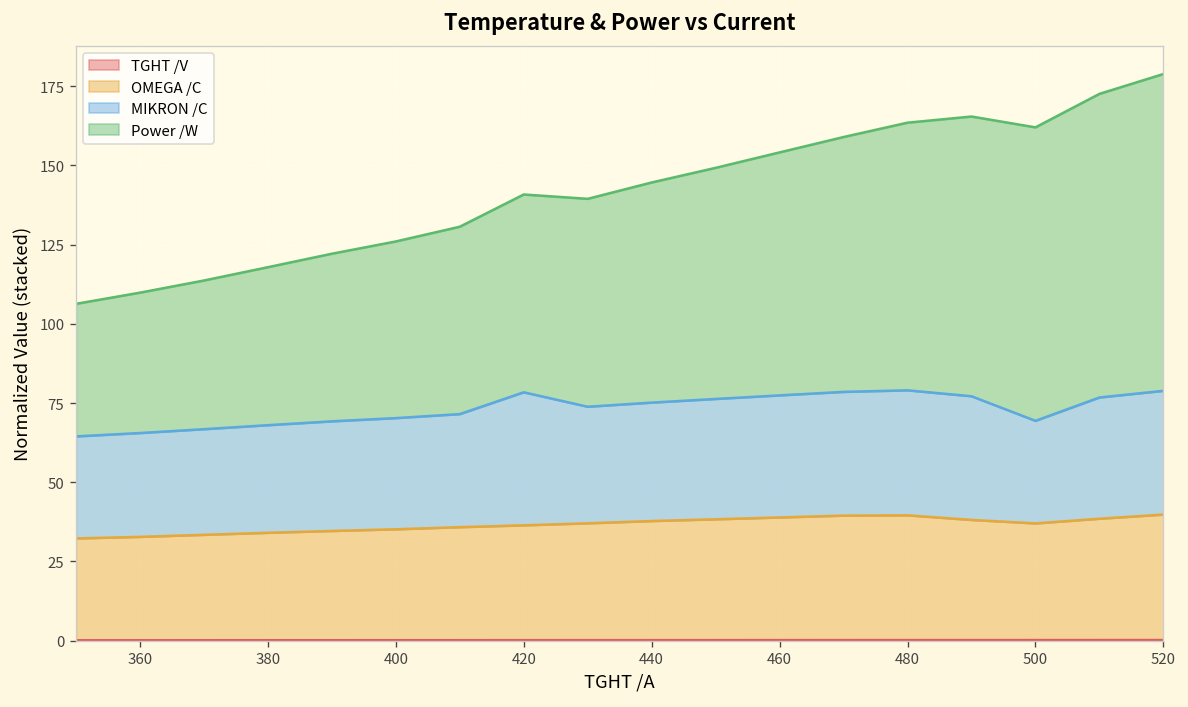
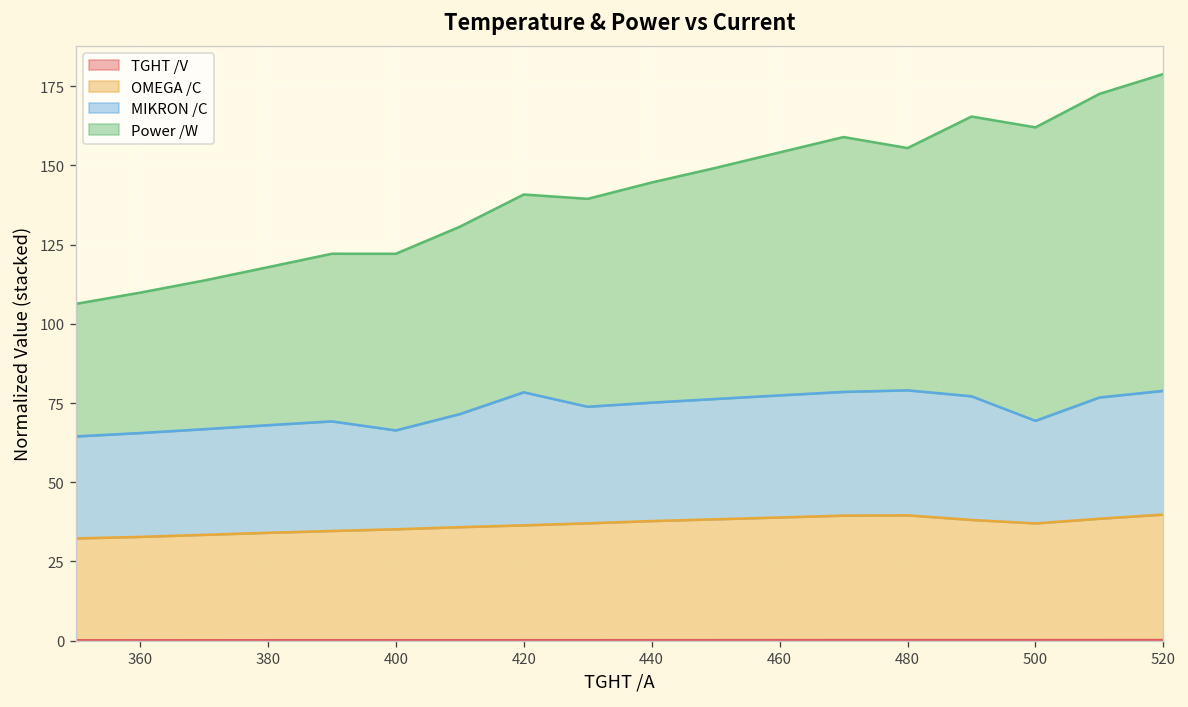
  {
    "MIKRON /C": {
      "360": 33,
      "380": 34,
-     "400": 35,
+     "400": 31,
      "420": 42,
      "440": 37,
      "460": 39,
      "480": 39,
      "500": 32,
      "520": 39
    },
    "Power /W": {
      "360": 44,
      "380": 50,
      "400": 56,
      "420": 62,
      "440": 69,
      "460": 77,
-     "480": 84,
+     "480": 76,
      "500": 93,
      "520": 100
    }
  }
